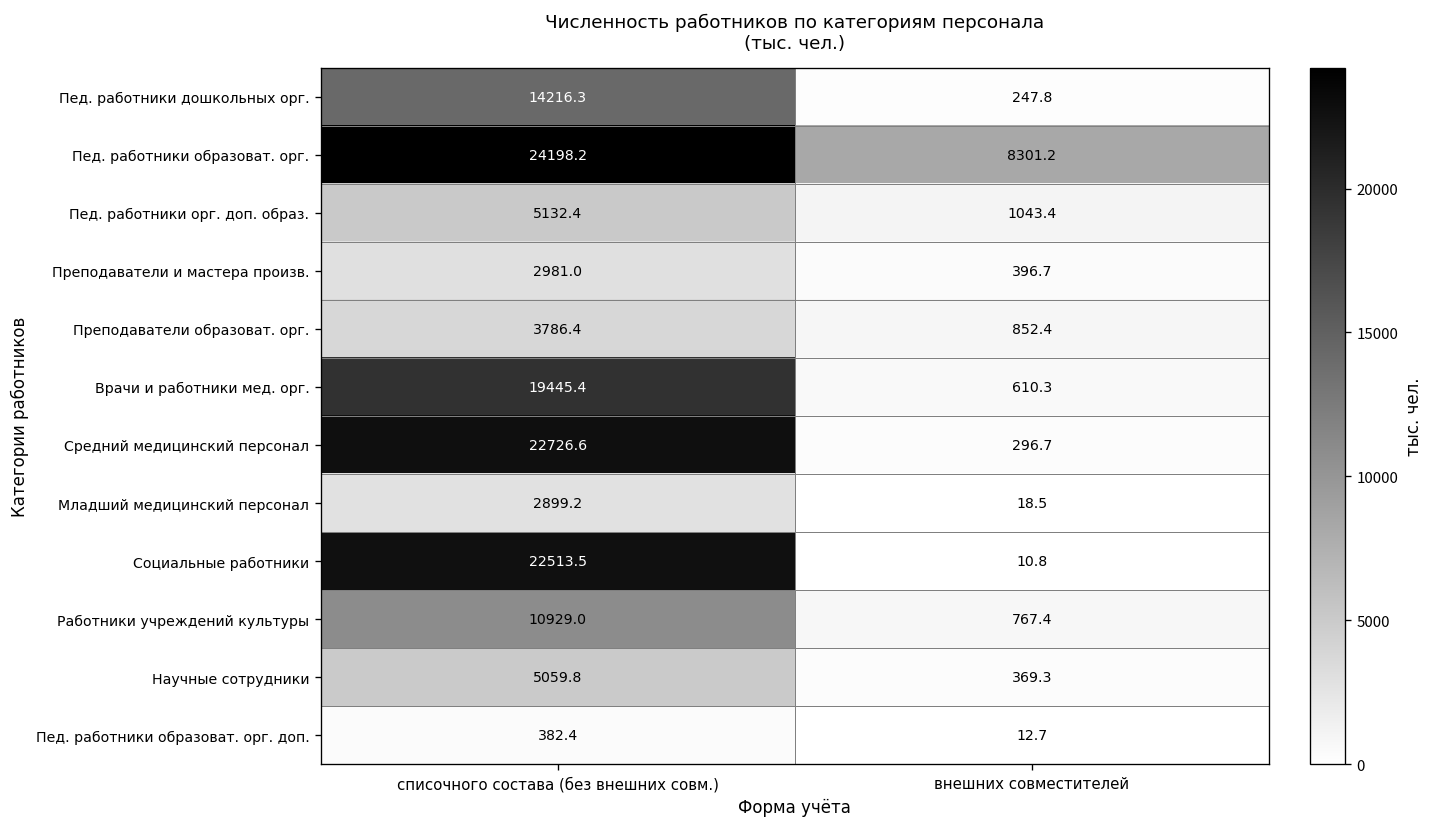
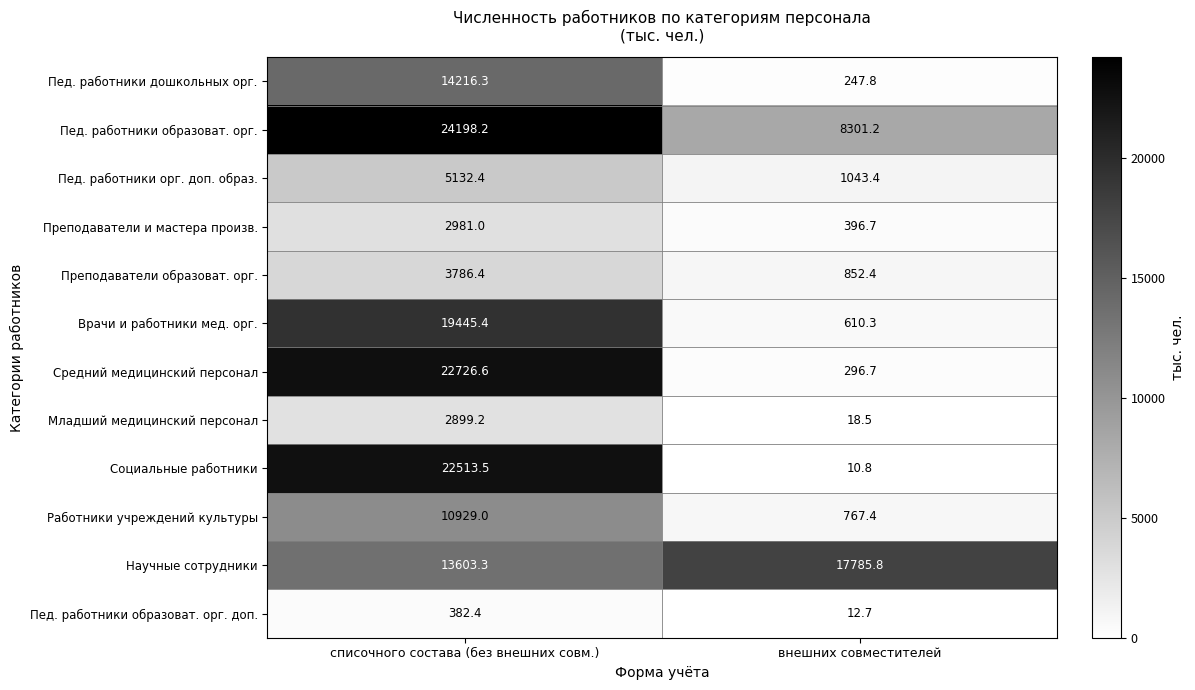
  {
    "Пед. работники дошкольных орг.": {
      "списочного состава (без внешних совм.)": 14216.3,
      "внешних совместителей": 247.8
    },
    "Пед. работники образоват. орг.": {
      "списочного состава (без внешних совм.)": 24198.2,
      "внешних совместителей": 8301.2
    },
    "Пед. работники орг. доп. образ.": {
      "списочного состава (без внешних совм.)": 5132.4,
      "внешних совместителей": 1043.4
    },
    "Преподаватели и мастера произв.": {
      "списочного состава (без внешних совм.)": 2981.0,
      "внешних совместителей": 396.7
    },
    "Преподаватели образоват. орг.": {
      "списочного состава (без внешних совм.)": 3786.4,
      "внешних совместителей": 852.4
    },
    "Врачи и работники мед. орг.": {
      "списочного состава (без внешних совм.)": 19445.4,
      "внешних совместителей": 610.3
    },
    "Средний медицинский персонал": {
      "списочного состава (без внешних совм.)": 22726.6,
      "внешних совместителей": 296.7
    },
    "Младший медицинский персонал": {
      "списочного состава (без внешних совм.)": 2899.2,
      "внешних совместителей": 18.5
    },
    "Социальные работники": {
      "списочного состава (без внешних совм.)": 22513.5,
      "внешних совместителей": 10.8
    },
    "Работники учреждений культуры": {
      "списочного состава (без внешних совм.)": 10929.0,
      "внешних совместителей": 767.4
    },
    "Научные сотрудники": {
-     "списочного состава (без внешних совм.)": 5059.8,
-     "внешних совместителей": 369.3
+     "списочного состава (без внешних совм.)": 13603.3,
+     "внешних совместителей": 17785.8
    },
    "Пед. работники образоват. орг. доп.": {
      "списочного состава (без внешних совм.)": 382.4,
      "внешних совместителей": 12.7
    }
  }
